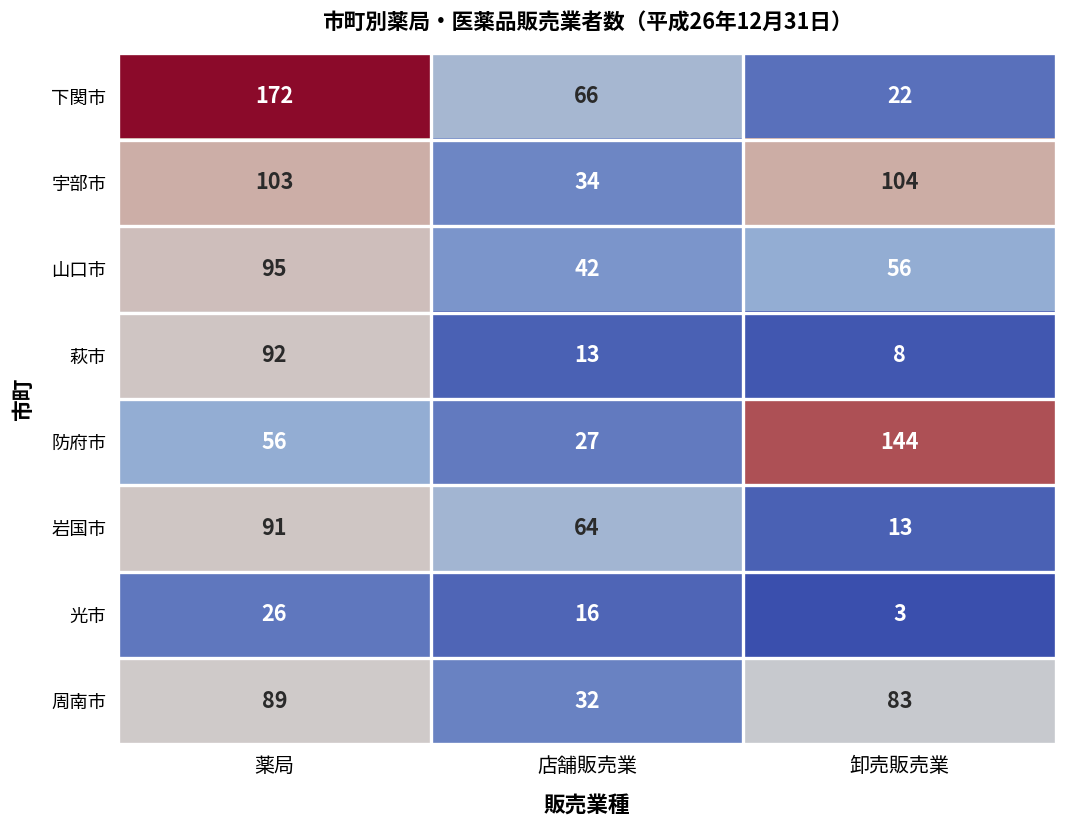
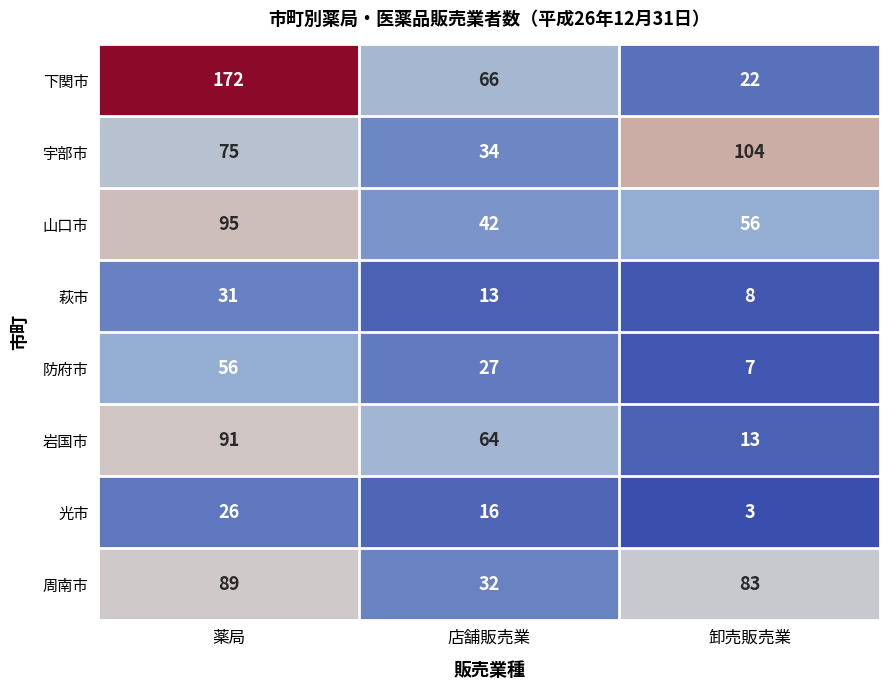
  {
    "下関市": {
      "薬局": 172,
      "店舗販売業": 66,
      "卸売販売業": 22
    },
    "宇部市": {
-     "薬局": 103,
+     "薬局": 75,
      "店舗販売業": 34,
      "卸売販売業": 104
    },
    "山口市": {
      "薬局": 95,
      "店舗販売業": 42,
      "卸売販売業": 56
    },
    "萩市": {
-     "薬局": 92,
+     "薬局": 31,
      "店舗販売業": 13,
      "卸売販売業": 8
    },
    "防府市": {
      "薬局": 56,
      "店舗販売業": 27,
-     "卸売販売業": 144
+     "卸売販売業": 7
    },
    "岩国市": {
      "薬局": 91,
      "店舗販売業": 64,
      "卸売販売業": 13
    },
    "光市": {
      "薬局": 26,
      "店舗販売業": 16,
      "卸売販売業": 3
    },
    "周南市": {
      "薬局": 89,
      "店舗販売業": 32,
      "卸売販売業": 83
    }
  }
